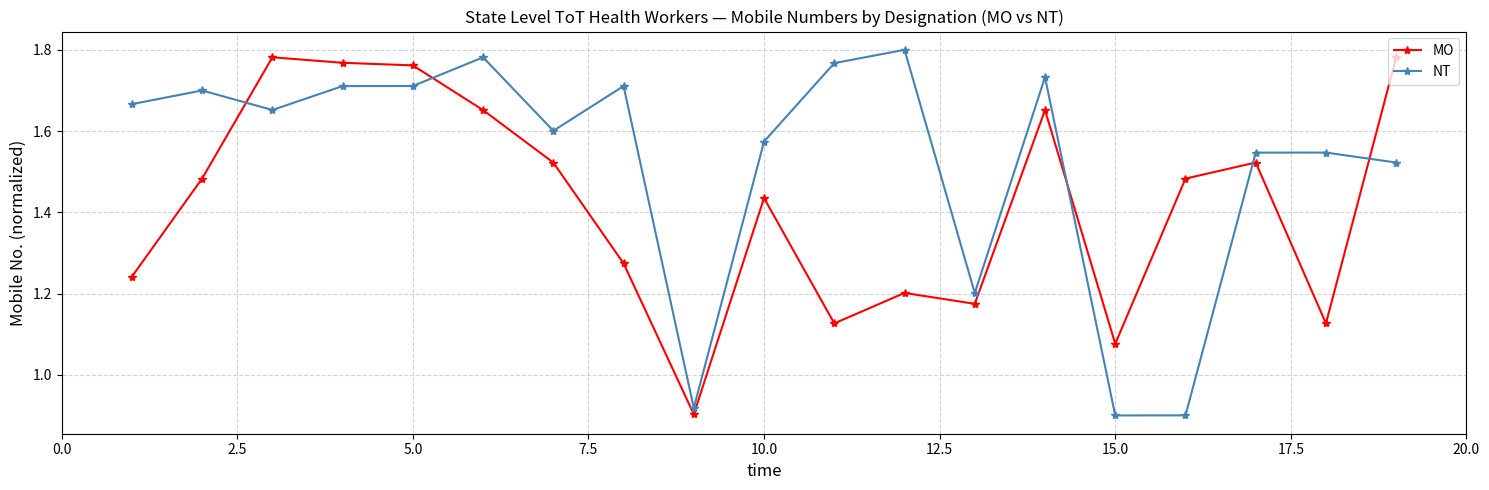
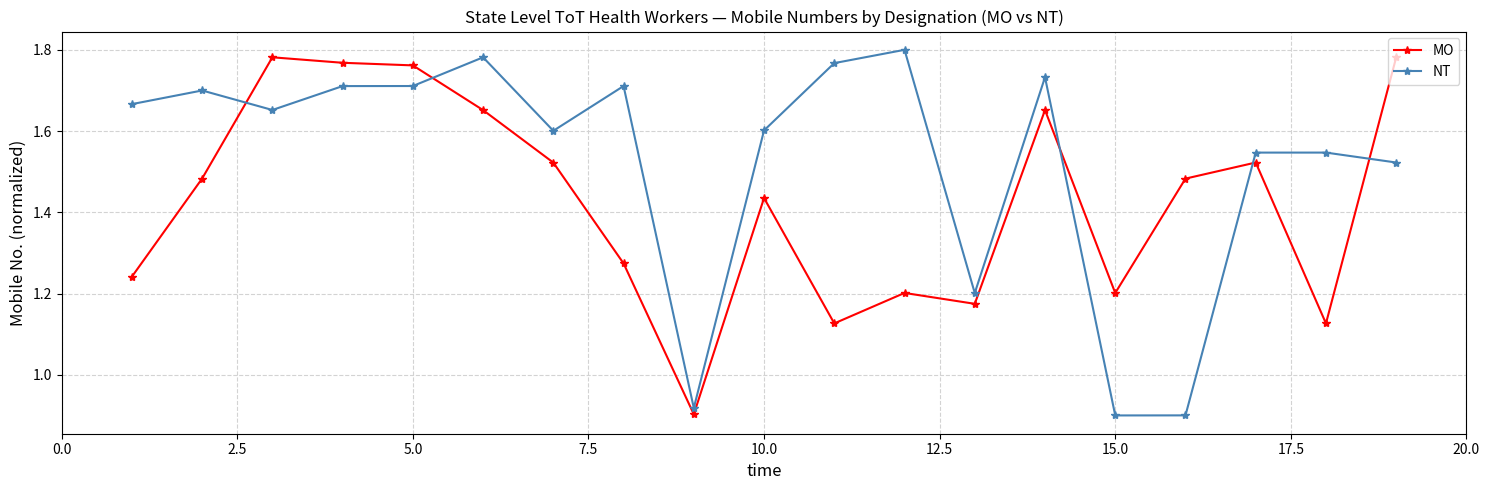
  {
    "MO": {
      "5.0": 1.76,
      "10.0": 1.44,
-     "15.0": 1.08
+     "15.0": 1.20
    },
    "NT": {
      "5.0": 1.71,
-     "10.0": 1.57,
+     "10.0": 1.60,
      "15.0": 0.90
    }
  }
